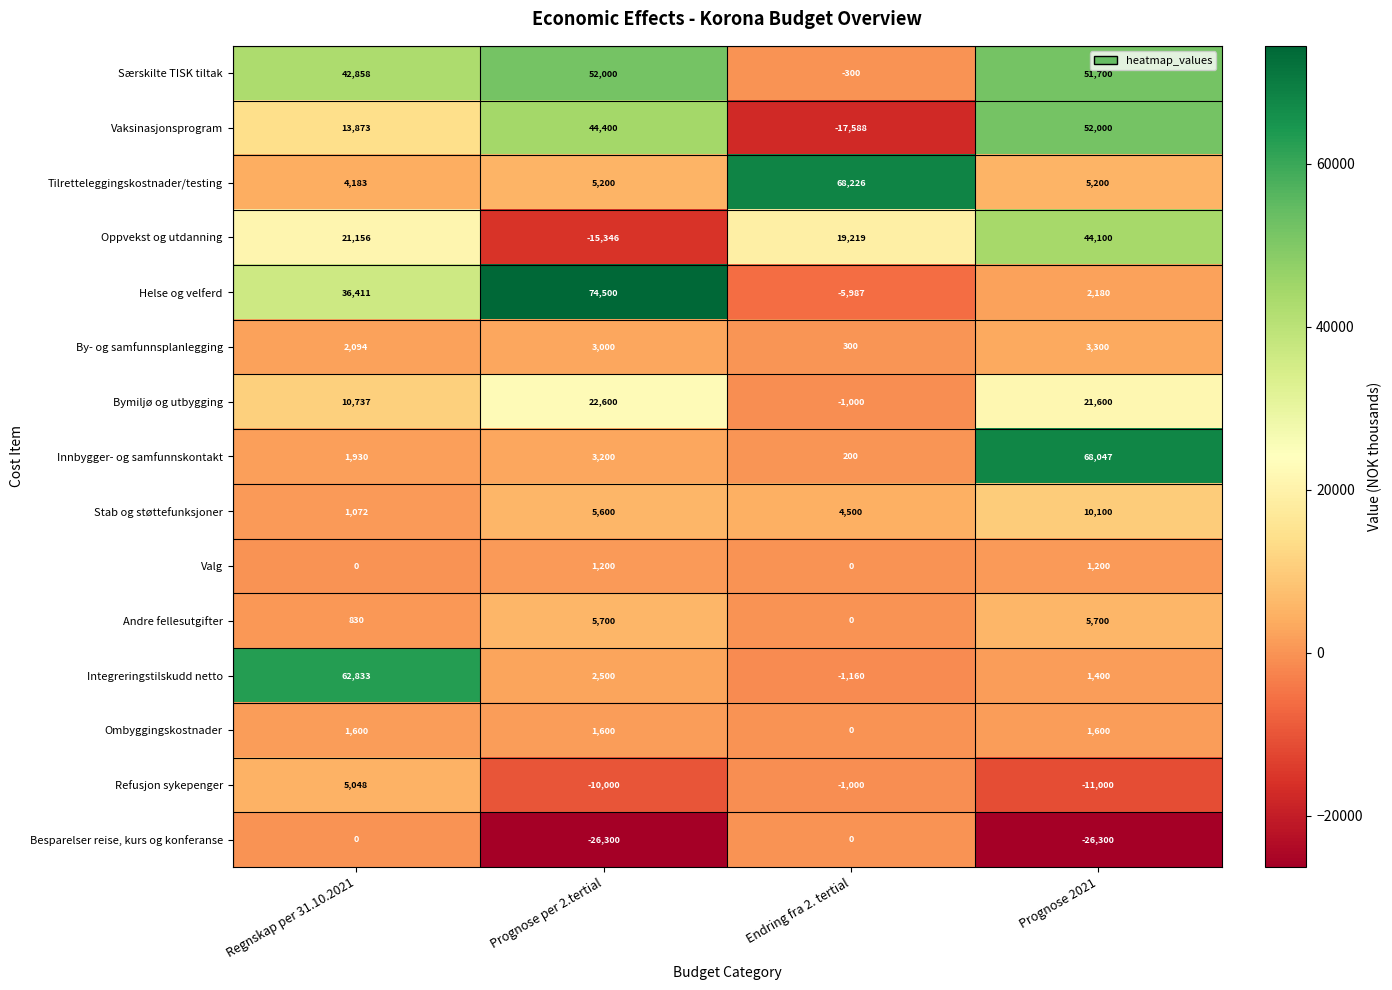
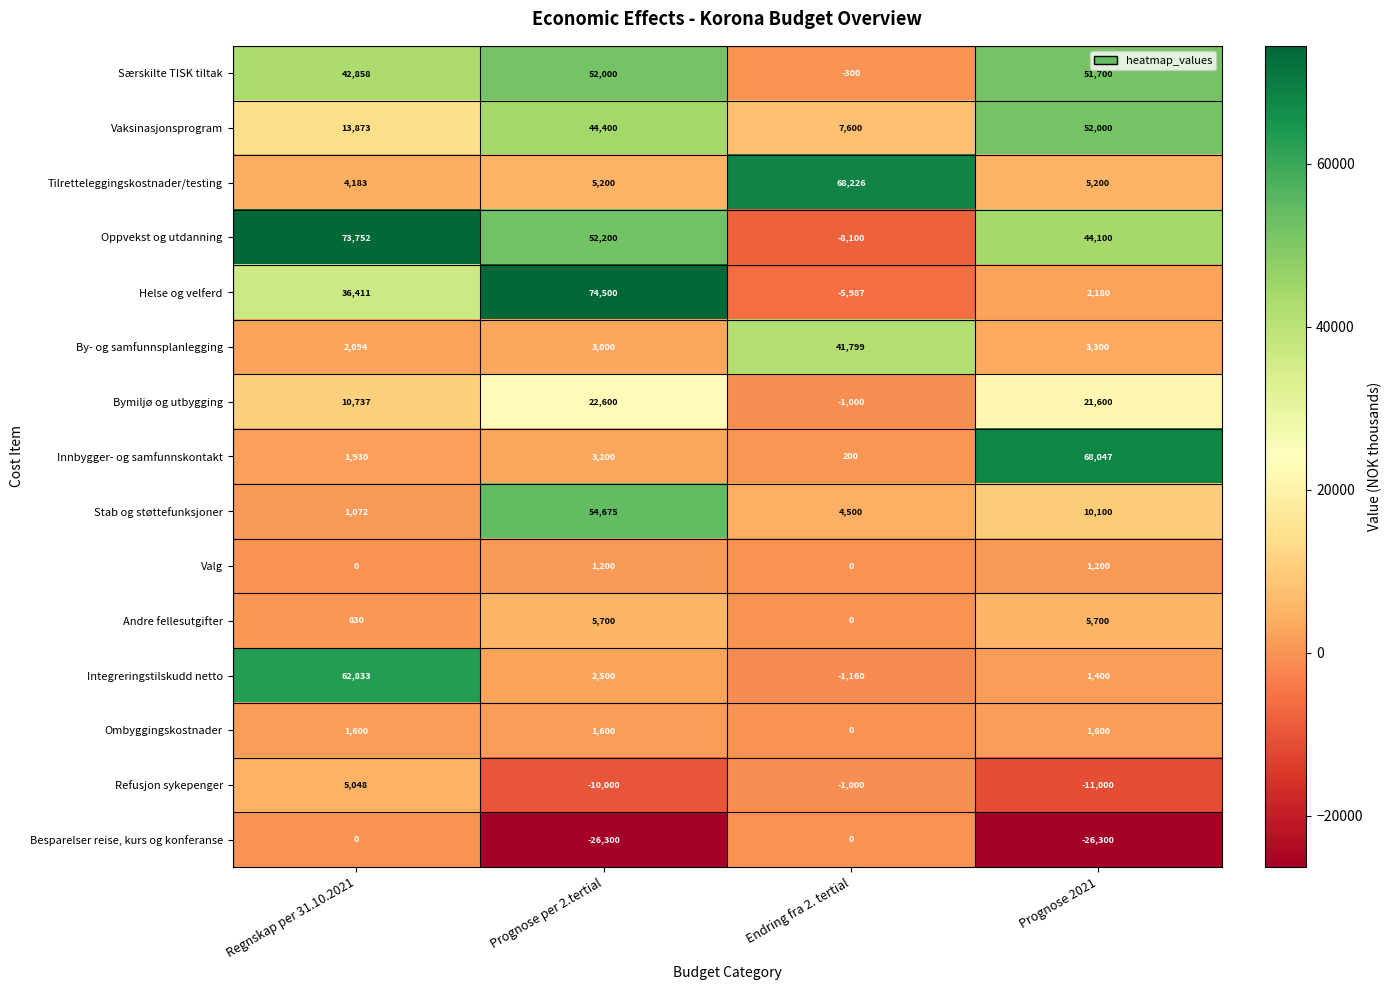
  {
    "Særskilte TISK tiltak": {
      "Regnskap per 31.10.2021": "42,858",
      "Prognose per 2.tertial": "52,000",
      "Endring fra 2. tertial": "-300"
    },
    "Vaksinasjonsprogram": {
      "Regnskap per 31.10.2021": "13,873",
      "Prognose per 2.tertial": "44,400",
-     "Endring fra 2. tertial": "-17,588",
+     "Endring fra 2. tertial": "7,600",
      "Prognose 2021": "52,000"
    },
    "Tilretteleggingskostnader/testing": {
      "Regnskap per 31.10.2021": "4,183",
      "Prognose per 2.tertial": "5,200",
      "Endring fra 2. tertial": "68,226",
      "Prognose 2021": "5,200"
    },
    "Oppvekst og utdanning": {
-     "Regnskap per 31.10.2021": "21,156",
-     "Prognose per 2.tertial": "-15,346",
-     "Endring fra 2. tertial": "19,219",
+     "Regnskap per 31.10.2021": "73,752",
+     "Prognose per 2.tertial": "52,200",
+     "Endring fra 2. tertial": "-8,100",
      "Prognose 2021": "44,100"
    },
    "Helse og velferd": {
      "Regnskap per 31.10.2021": "36,411",
      "Prognose per 2.tertial": "74,500",
      "Endring fra 2. tertial": "-5,987",
      "Prognose 2021": "2,180"
    },
    "By- og samfunnsplanlegging": {
      "Regnskap per 31.10.2021": "2,094",
      "Prognose per 2.tertial": "3,000",
-     "Endring fra 2. tertial": "300",
+     "Endring fra 2. tertial": "41,799",
      "Prognose 2021": "3,300"
    },
    "Bymiljø og utbygging": {
      "Regnskap per 31.10.2021": "10,737",
      "Prognose per 2.tertial": "22,600",
      "Endring fra 2. tertial": "-1,000",
      "Prognose 2021": "21,600"
    },
    "Innbygger- og samfunnskontakt": {
      "Regnskap per 31.10.2021": "1,930",
      "Prognose per 2.tertial": "3,200",
      "Endring fra 2. tertial": "200",
      "Prognose 2021": "68,047"
    },
    "Stab og støttefunksjoner": {
      "Regnskap per 31.10.2021": "1,072",
-     "Prognose per 2.tertial": "5,600",
+     "Prognose per 2.tertial": "54,675",
      "Endring fra 2. tertial": "4,500",
      "Prognose 2021": "10,100"
    },
    "Valg": {
      "Regnskap per 31.10.2021": "0",
      "Prognose per 2.tertial": "1,200",
      "Endring fra 2. tertial": "0",
      "Prognose 2021": "1,200"
    },
    "Andre fellesutgifter": {
      "Regnskap per 31.10.2021": "830",
      "Prognose per 2.tertial": "5,700",
      "Endring fra 2. tertial": "0",
      "Prognose 2021": "5,700"
    },
    "Integreringstilskudd netto": {
      "Regnskap per 31.10.2021": "62,833",
      "Prognose per 2.tertial": "2,500",
      "Endring fra 2. tertial": "-1,160",
      "Prognose 2021": "1,400"
    },
    "Ombyggingskostnader": {
      "Regnskap per 31.10.2021": "1,600",
      "Prognose per 2.tertial": "1,600",
      "Endring fra 2. tertial": "0",
      "Prognose 2021": "1,600"
    },
    "Refusjon sykepenger": {
      "Regnskap per 31.10.2021": "5,048",
      "Prognose per 2.tertial": "-10,000",
      "Endring fra 2. tertial": "-1,000",
      "Prognose 2021": "-11,000"
    },
    "Besparelser reise, kurs og konferanse": {
      "Regnskap per 31.10.2021": "0",
      "Prognose per 2.tertial": "-26,300",
      "Endring fra 2. tertial": "0",
      "Prognose 2021": "-26,300"
    }
  }
